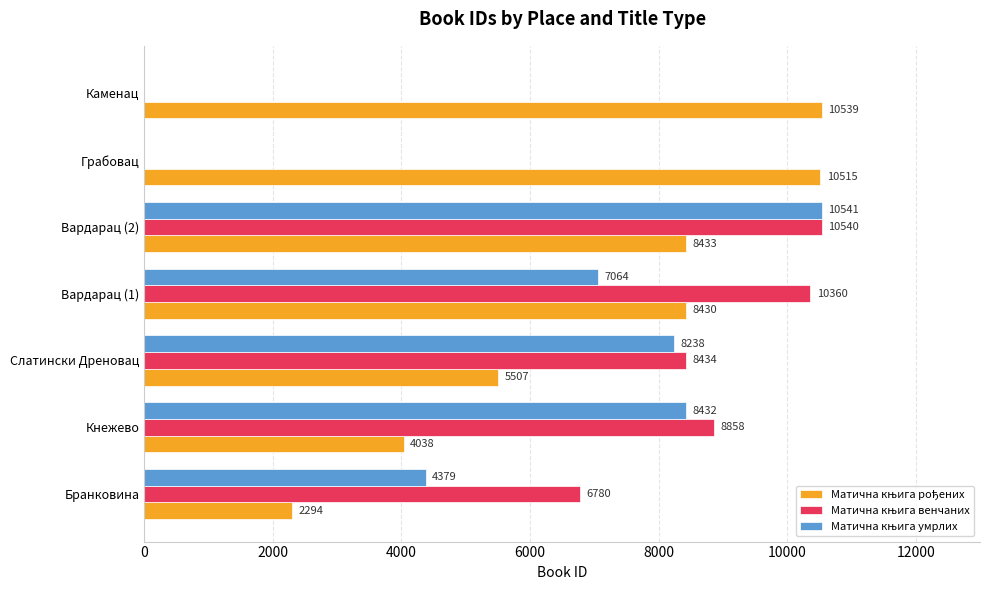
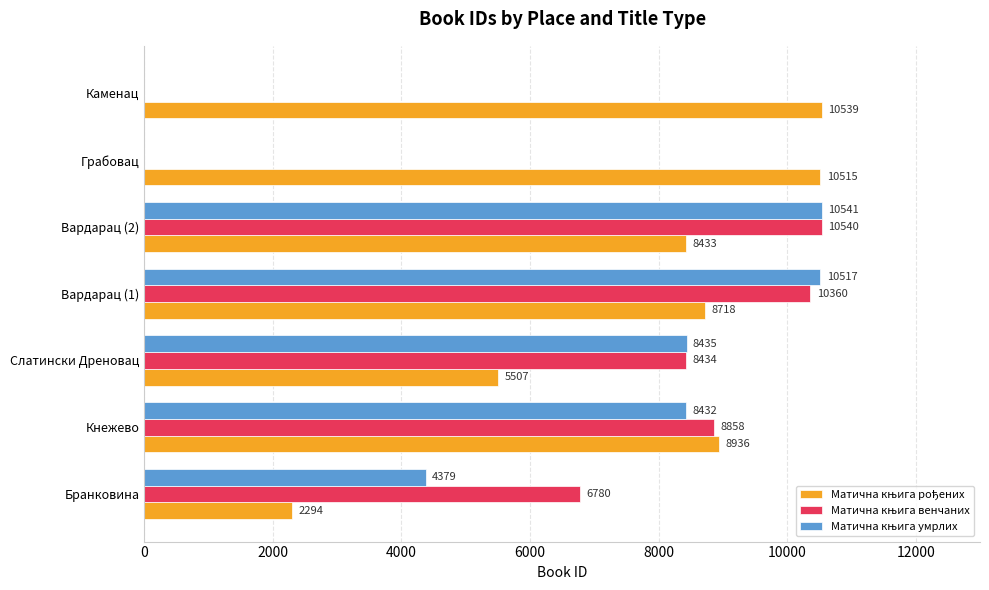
  {
    "Матична књига рођених": {
      "Каменац": 10539,
      "Грабовац": 10515,
      "Вардарац (2)": 8433,
-     "Вардарац (1)": 8430,
+     "Вардарац (1)": 8718,
      "Слатински Дреновац": 5507,
-     "Кнежево": 4038,
+     "Кнежево": 8936,
      "Бранковина": 2294
    },
    "Матична књига венчаних": {
      "Вардарац (2)": 10540,
      "Вардарац (1)": 10360,
      "Слатински Дреновац": 8434,
      "Кнежево": 8858,
      "Бранковина": 6780
    },
    "Матична књига умрлих": {
      "Вардарац (2)": 10541,
-     "Вардарац (1)": 7064,
-     "Слатински Дреновац": 8238,
+     "Вардарац (1)": 10517,
+     "Слатински Дреновац": 8435,
      "Кнежево": 8432,
      "Бранковина": 4379
    }
  }
